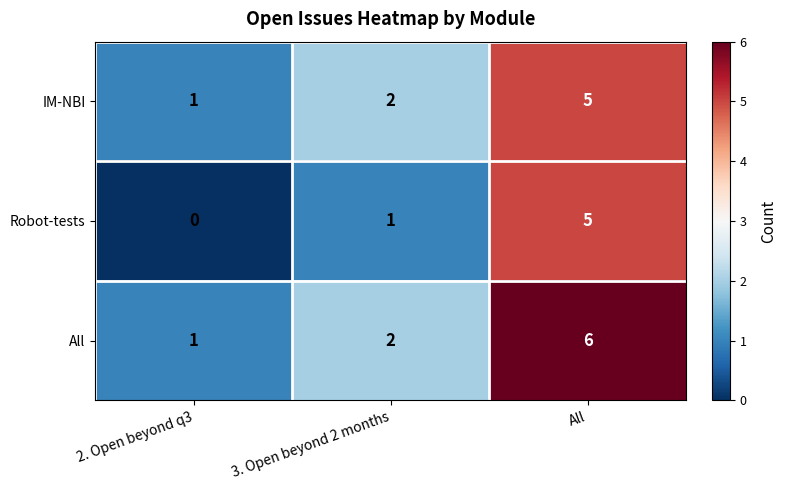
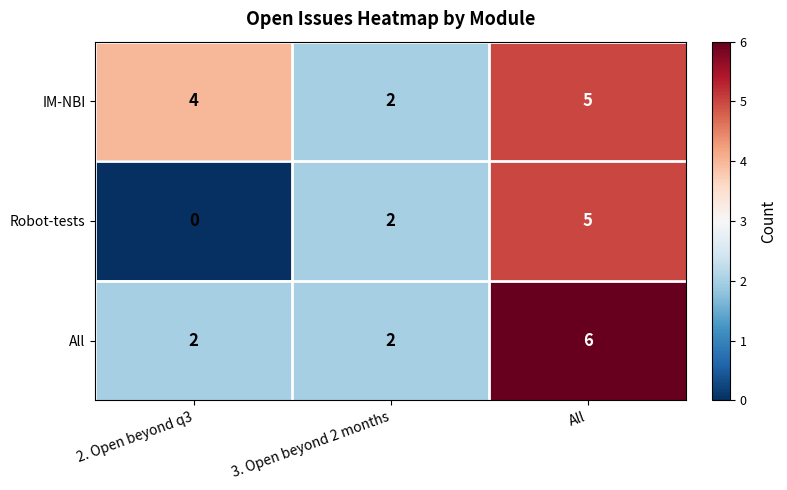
  {
    "IM-NBI": {
-     "2. Open beyond q3": 1,
+     "2. Open beyond q3": 4,
      "3. Open beyond 2 months": 2,
      "All": 5
    },
    "Robot-tests": {
      "2. Open beyond q3": 0,
-     "3. Open beyond 2 months": 1,
+     "3. Open beyond 2 months": 2,
      "All": 5
    },
    "All": {
-     "2. Open beyond q3": 1,
+     "2. Open beyond q3": 2,
      "3. Open beyond 2 months": 2,
      "All": 6
    }
  }
